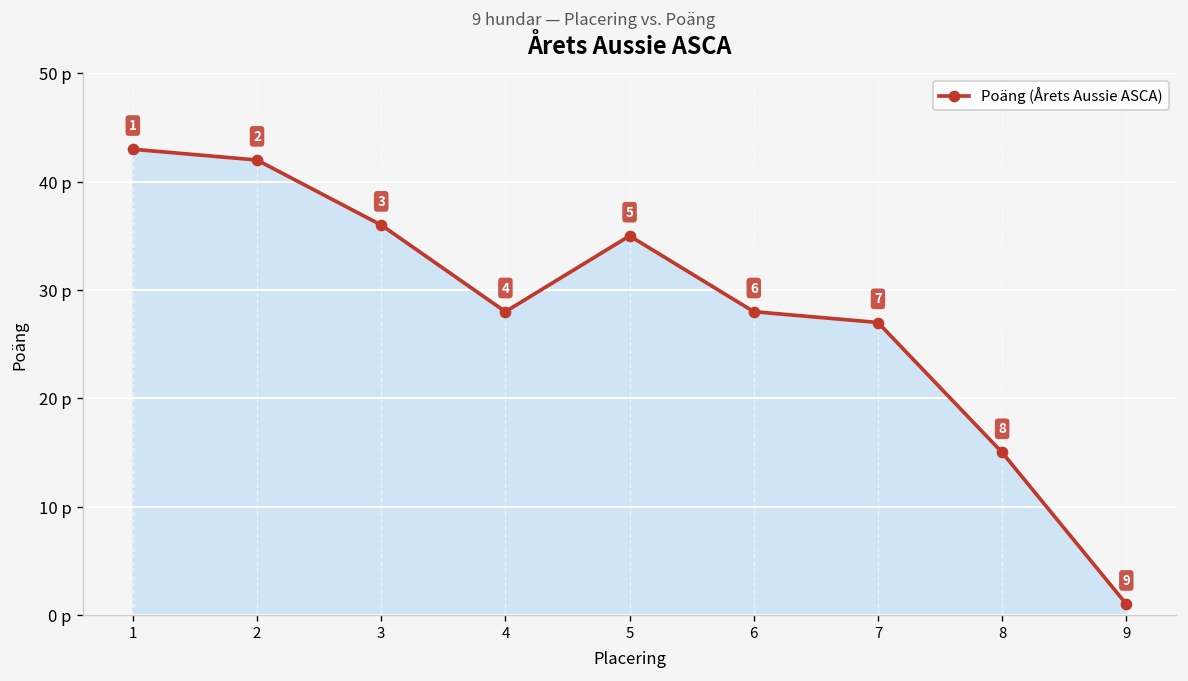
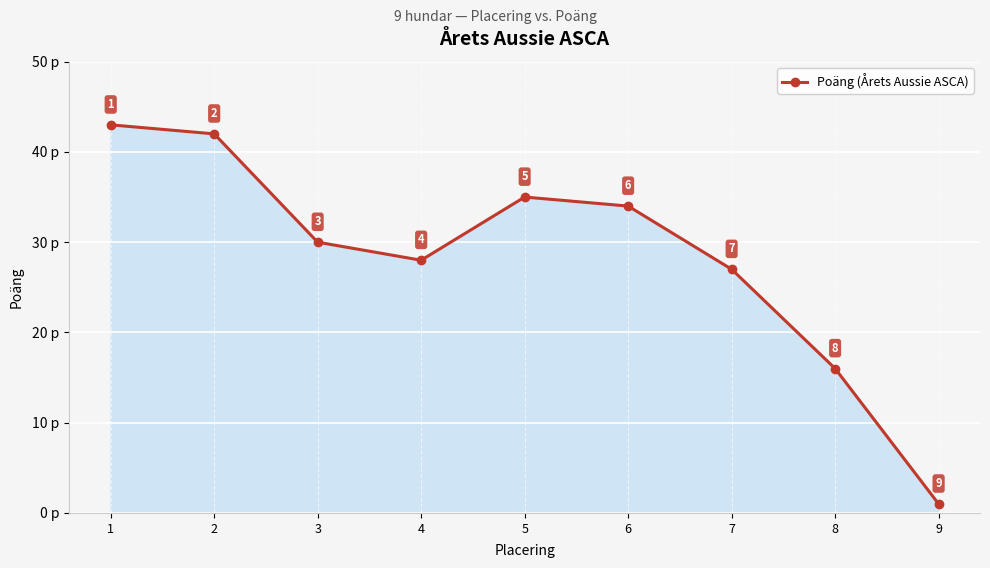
  {
-   "3": "36 p",
-   "6": "28 p",
-   "8": "15 p"
+   "3": "30 p",
+   "6": "34 p",
+   "8": "16 p"
  }
